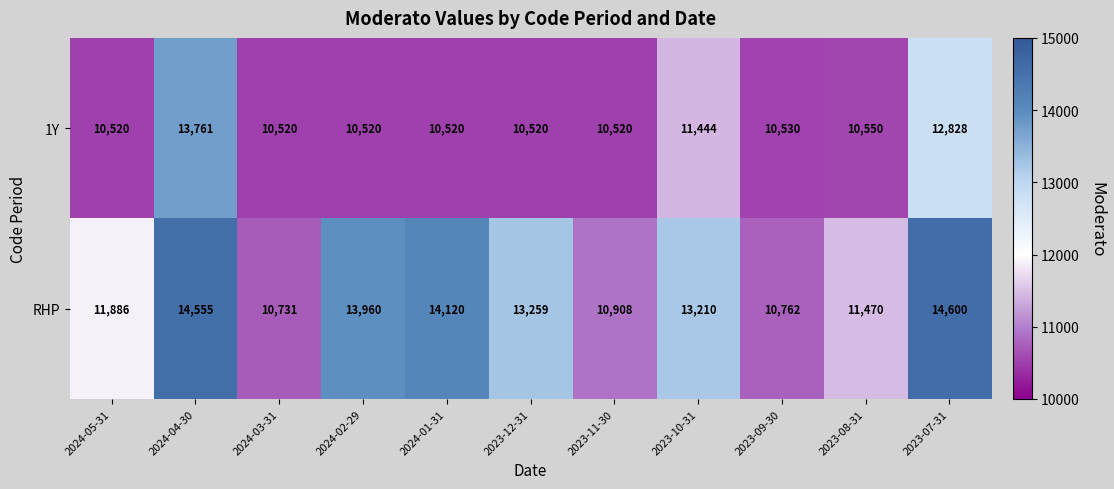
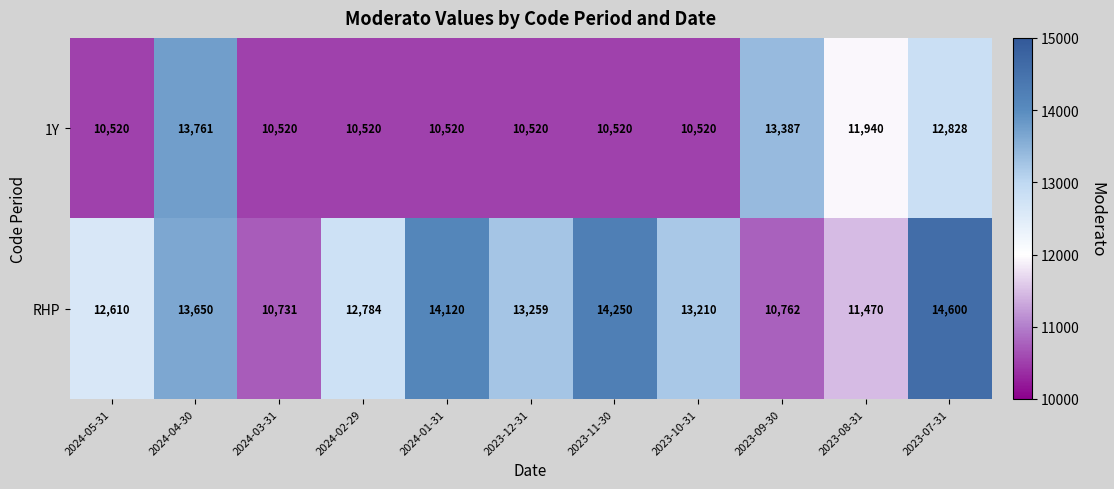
  {
    "1Y": {
      "2024-05-31": "10,520",
      "2024-04-30": "13,761",
      "2024-03-31": "10,520",
      "2024-02-29": "10,520",
      "2024-01-31": "10,520",
      "2023-12-31": "10,520",
      "2023-11-30": "10,520",
-     "2023-10-31": "11,444",
-     "2023-09-30": "10,530",
-     "2023-08-31": "10,550",
+     "2023-10-31": "10,520",
+     "2023-09-30": "13,387",
+     "2023-08-31": "11,940",
      "2023-07-31": "12,828"
    },
    "RHP": {
-     "2024-05-31": "11,886",
-     "2024-04-30": "14,555",
+     "2024-05-31": "12,610",
+     "2024-04-30": "13,650",
      "2024-03-31": "10,731",
-     "2024-02-29": "13,960",
+     "2024-02-29": "12,784",
      "2024-01-31": "14,120",
      "2023-12-31": "13,259",
-     "2023-11-30": "10,908",
+     "2023-11-30": "14,250",
      "2023-10-31": "13,210",
      "2023-09-30": "10,762",
      "2023-08-31": "11,470",
      "2023-07-31": "14,600"
    }
  }
